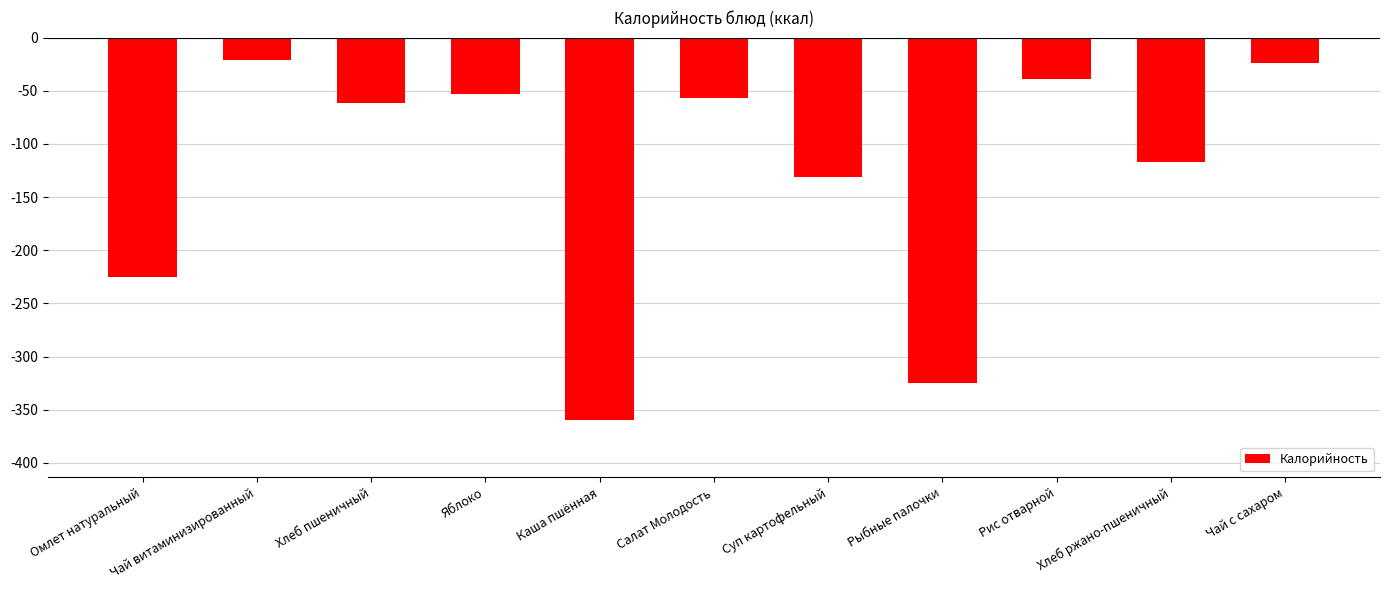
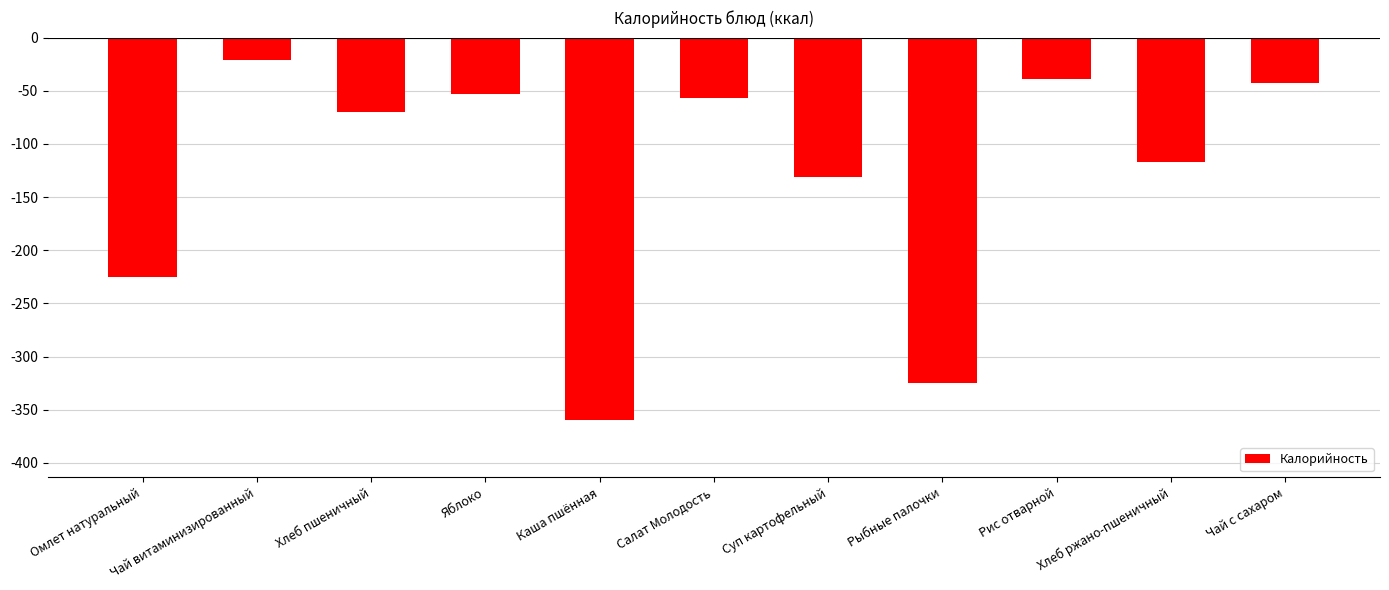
  {
    "Омлет натуральный": -226,
    "Чай витаминизированный": -21,
-   "Хлеб пшеничный": -61,
+   "Хлеб пшеничный": -70,
    "Яблоко": -53,
    "Каша пшённая": -360,
    "Салат Молодость": -57,
    "Суп картофельный": -131,
    "Рыбные палочки": -325,
    "Рис отварной": -39,
    "Хлеб ржано-пшеничный": -117,
-   "Чай с сахаром": -24
+   "Чай с сахаром": -43
  }
